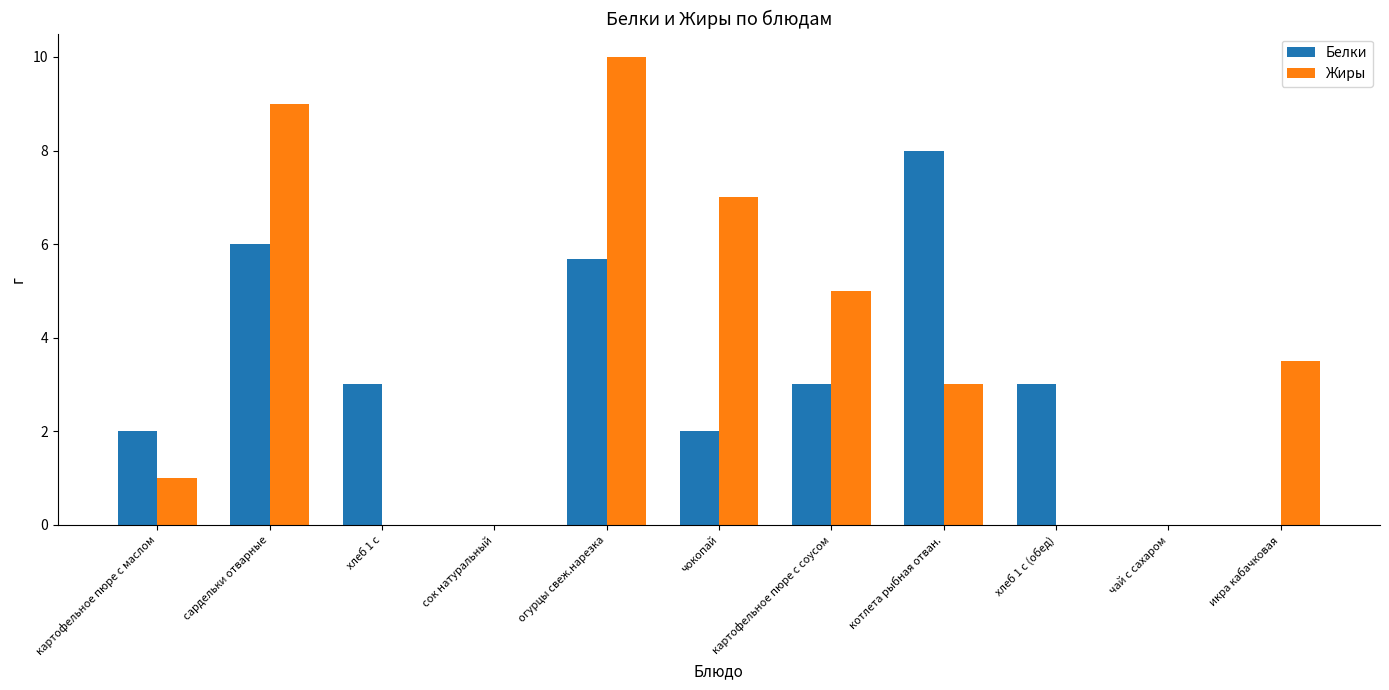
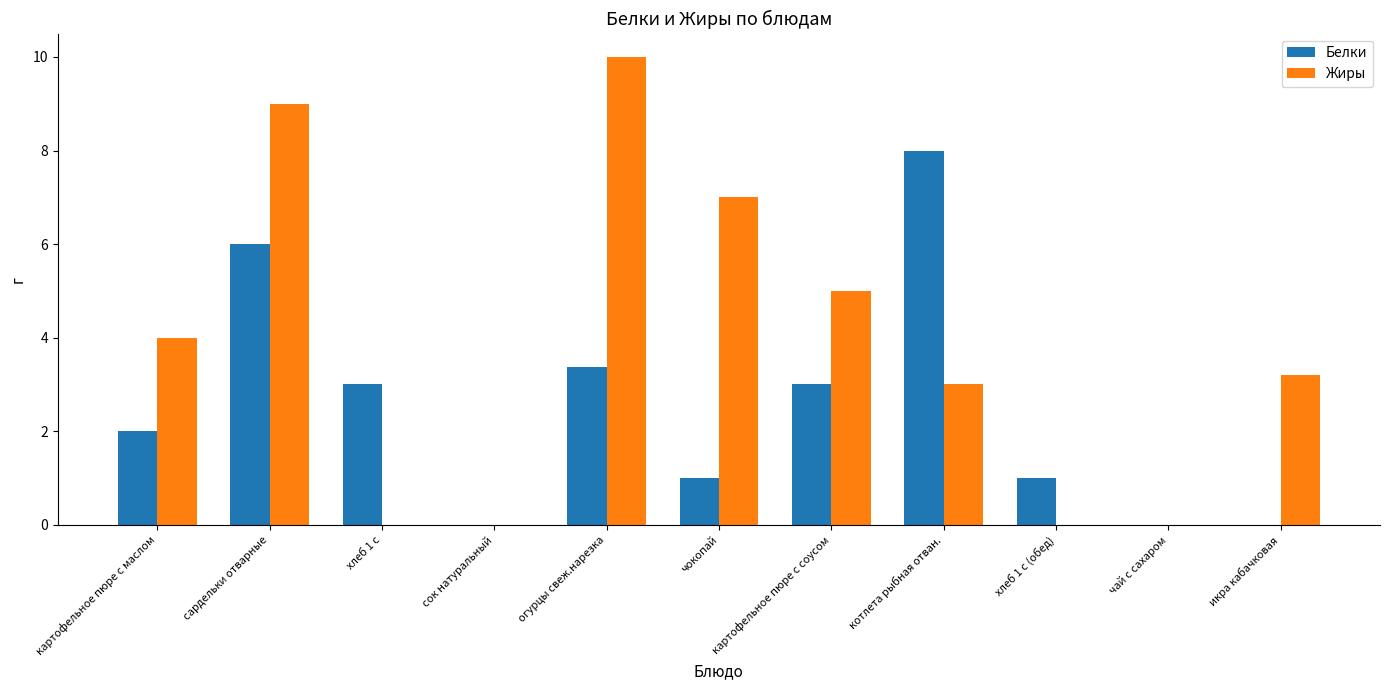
  {
    "Белки": {
      "картофельное пюре с маслом": 2.0,
      "сардельки отварные": 6.0,
      "хлеб 1 с": 3.0,
      "сок натуральный": 0.0,
-     "огурцы свеж.нарезка": 5.7,
-     "чокопай": 2,
+     "огурцы свеж.нарезка": 3.4,
+     "чокопай": 1,
      "картофельное пюре с соусом": 3.0,
      "котлета рыбная отван.": 8.0,
-     "хлеб 1 с (обед)": 3,
+     "хлеб 1 с (обед)": 1,
      "чай с сахаром": 0.0,
      "икра кабачковая": 0.0
    },
    "Жиры": {
-     "картофельное пюре с маслом": 1,
+     "картофельное пюре с маслом": 4,
      "сардельки отварные": 9.0,
      "хлеб 1 с": 0.0,
      "сок натуральный": 0.0,
      "огурцы свеж.нарезка": 10.0,
      "чокопай": 7.0,
      "картофельное пюре с соусом": 5.0,
      "котлета рыбная отван.": 3.0,
      "хлеб 1 с (обед)": 0.0,
      "чай с сахаром": 0.0,
-     "икра кабачковая": 3.5
+     "икра кабачковая": 3.2
    }
  }
